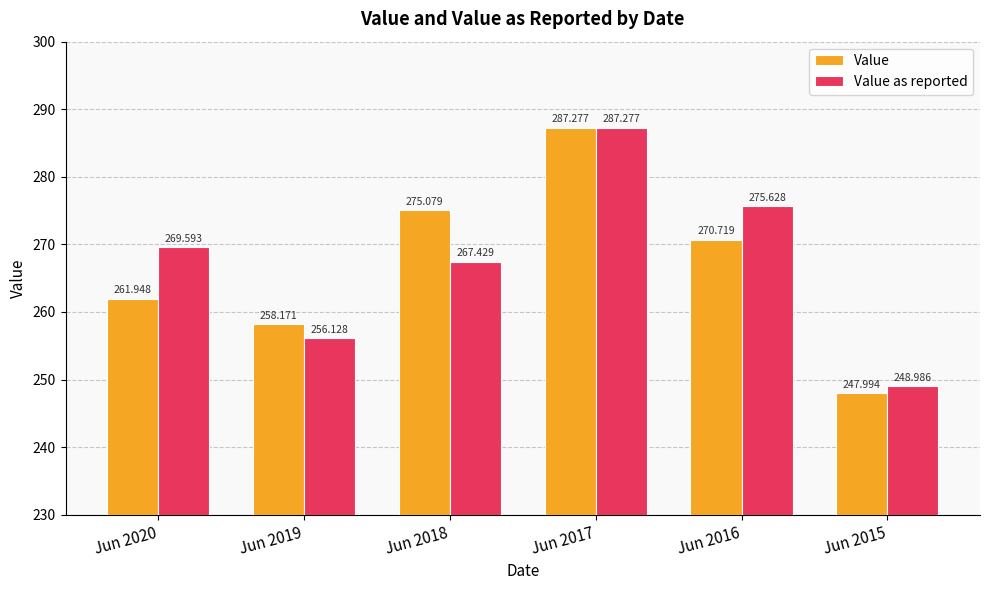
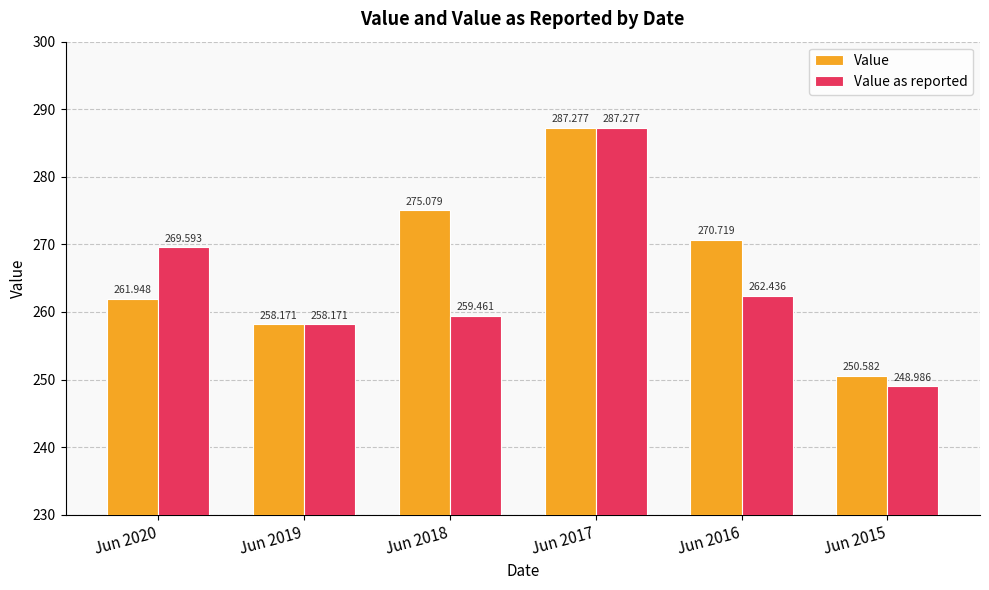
  {
    "Value": {
      "Jun 2020": 261.948,
      "Jun 2019": 258.171,
      "Jun 2018": 275.079,
      "Jun 2017": 287.277,
      "Jun 2016": 270.719,
-     "Jun 2015": 247.994
+     "Jun 2015": 250.582
    },
    "Value as reported": {
      "Jun 2020": 269.593,
-     "Jun 2019": 256.128,
-     "Jun 2018": 267.429,
+     "Jun 2019": 258.171,
+     "Jun 2018": 259.461,
      "Jun 2017": 287.277,
-     "Jun 2016": 275.628,
+     "Jun 2016": 262.436,
      "Jun 2015": 248.986
    }
  }
